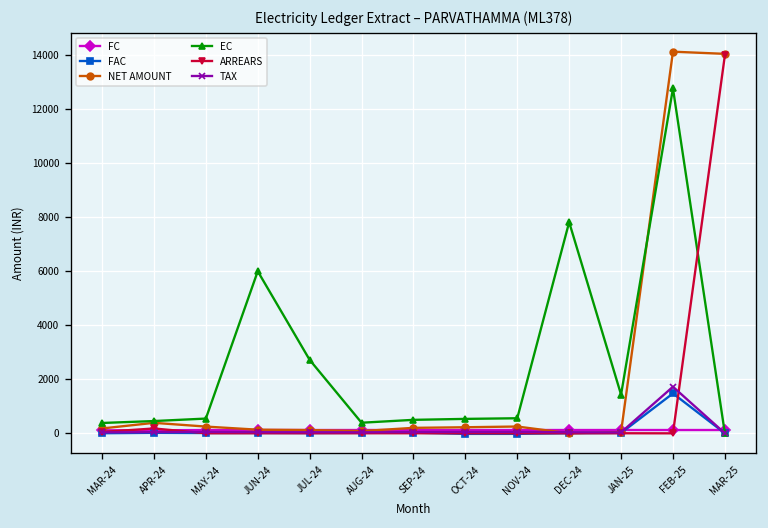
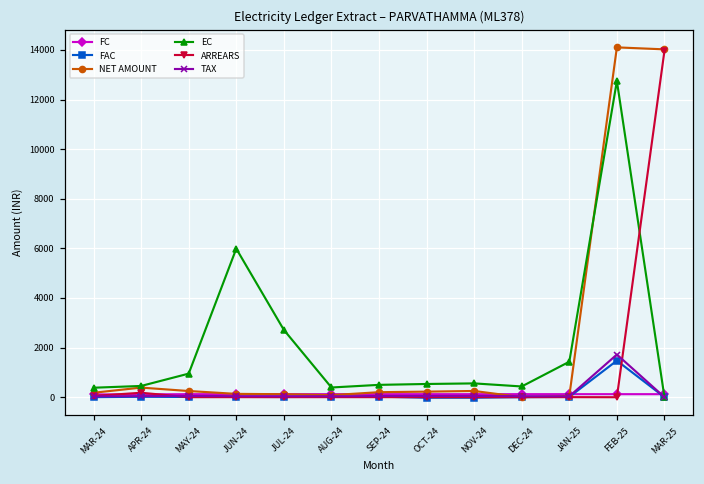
  {
    "FC": {
      "FEB-25": 100,
      "MAR-25": 100
    },
    "FAC": {
      "FEB-25": 1500
    },
    "NET AMOUNT": {
      "MAY-24": 200,
      "NOV-24": 200,
      "FEB-25": 14100
    },
    "EC": {
      "MAR-24": 400,
-     "MAY-24": 500,
+     "MAY-24": 900,
      "JUN-24": 6000,
      "JUL-24": 2700,
      "AUG-24": 400,
      "SEP-24": 500,
      "OCT-24": 500,
      "NOV-24": 600,
-     "DEC-24": 7800,
+     "DEC-24": 400,
      "JAN-25": 1400,
      "FEB-25": 12700
    },
    "ARREARS": {
      "FEB-25": 0
    },
    "TAX": {
      "FEB-25": 1700
    }
  }
